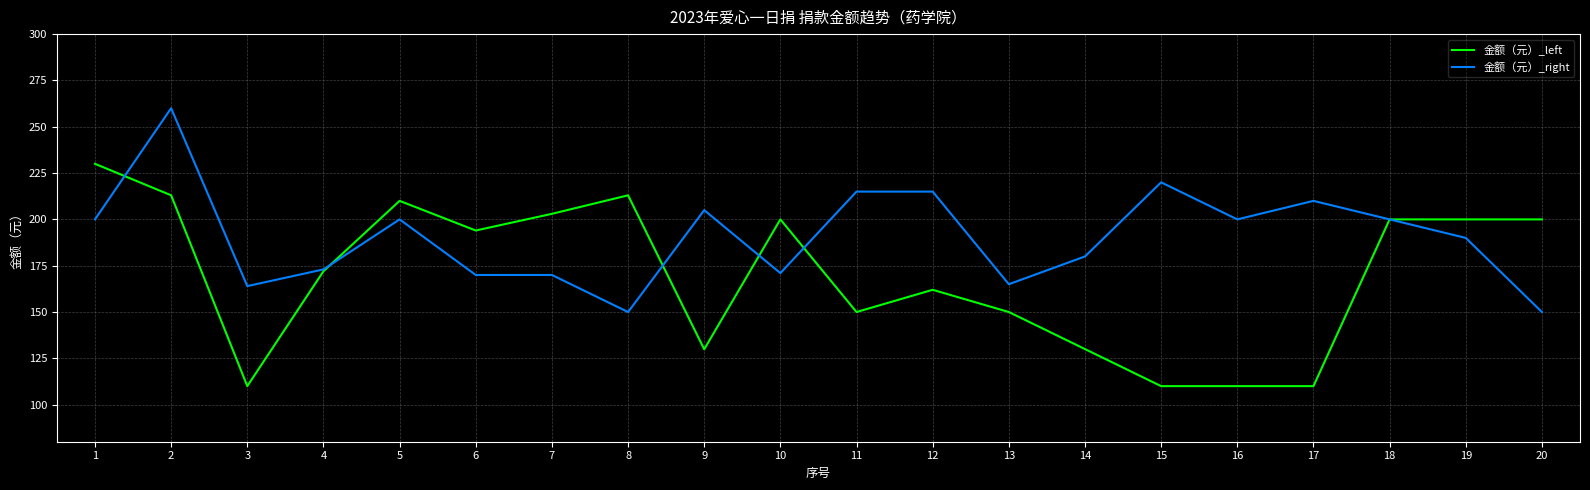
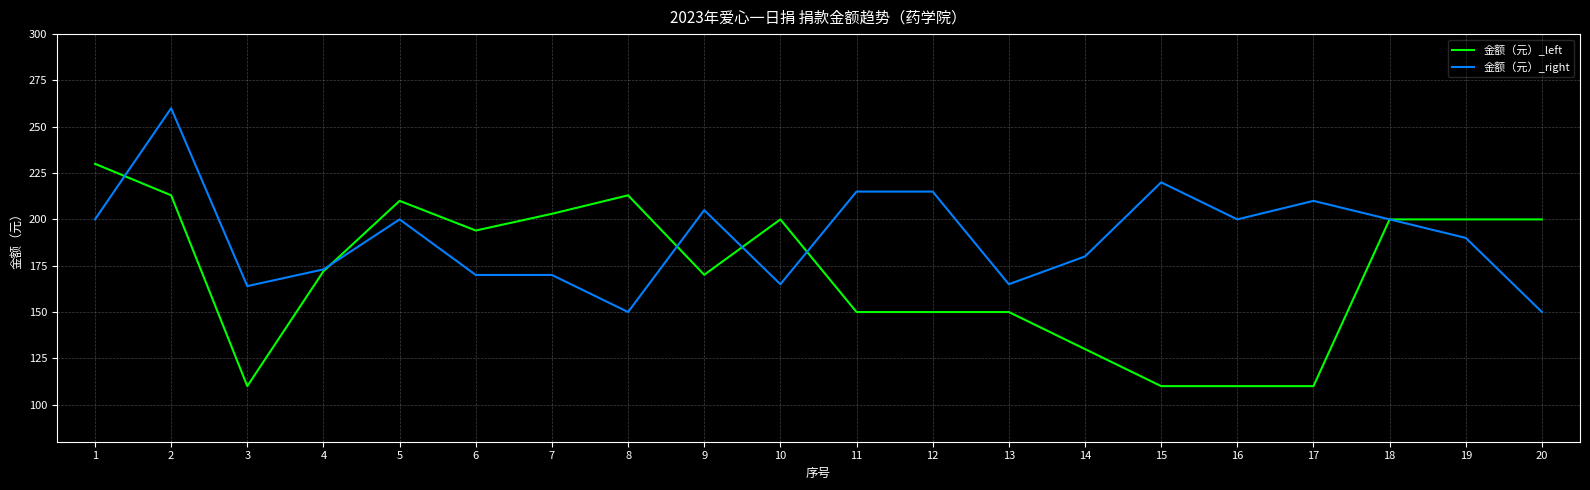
  {
    "金额（元）_left": {
      "1": 230,
      "2": 213,
      "3": 110,
      "5": 210,
      "6": 194,
      "7": 203,
      "8": 213,
-     "9": 130,
+     "9": 170,
      "10": 200,
      "11": 150,
-     "12": 162,
+     "12": 150,
      "13": 150,
      "14": 130,
      "15": 110,
      "16": 110,
      "17": 110,
      "19": 200,
      "20": 200
    },
    "金额（元）_right": {
      "1": 200,
      "2": 260,
      "3": 164,
      "5": 200,
      "6": 170,
      "7": 170,
      "8": 150,
      "9": 205,
-     "10": 171,
+     "10": 165,
      "11": 215,
      "12": 215,
      "13": 165,
      "14": 180,
      "15": 220,
      "16": 200,
      "17": 210,
      "19": 190,
      "20": 150
    }
  }
